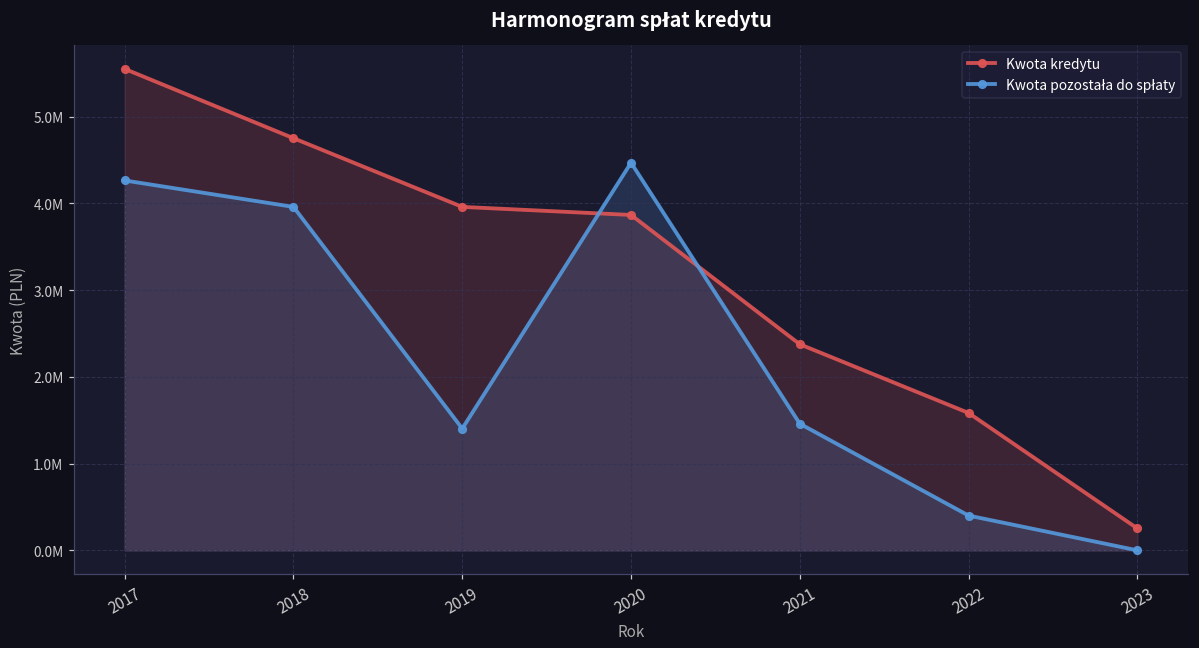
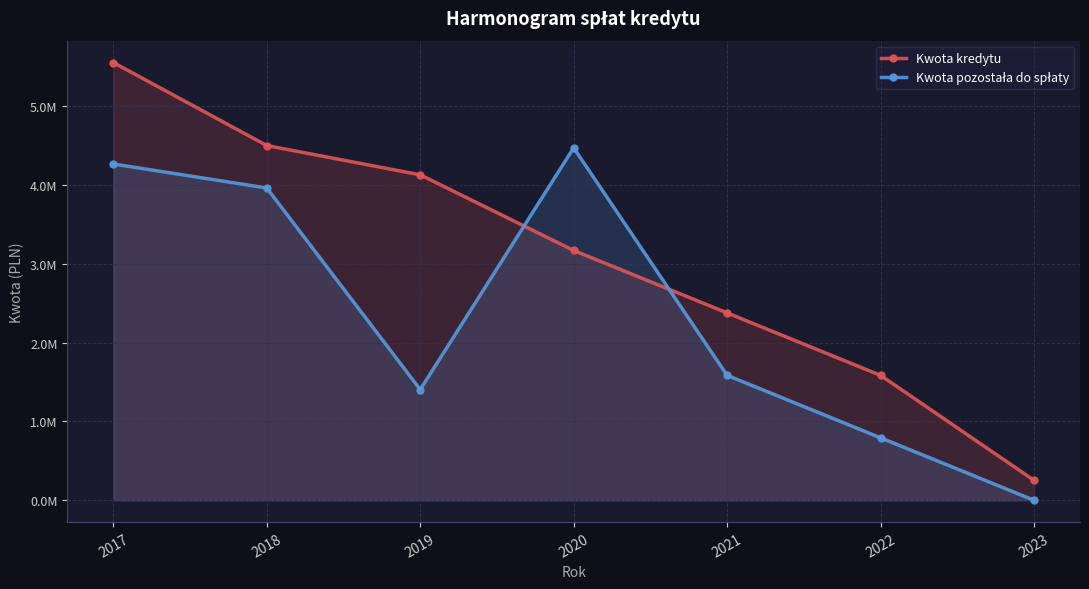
  {
    "Kwota kredytu": {
      "2017": 5600000,
-     "2018": 4800000,
-     "2019": 4000000,
-     "2020": 3900000,
+     "2018": 4500000,
+     "2019": 4100000,
+     "2020": 3200000,
      "2021": 2400000,
      "2022": 1600000,
      "2023": 300000
    },
    "Kwota pozostała do spłaty": {
      "2017": 4300000,
      "2018": 4000000,
      "2019": 1400000,
      "2020": 4500000,
-     "2021": 1500000,
-     "2022": 400000,
+     "2021": 1600000,
+     "2022": 800000,
      "2023": 0
    }
  }
